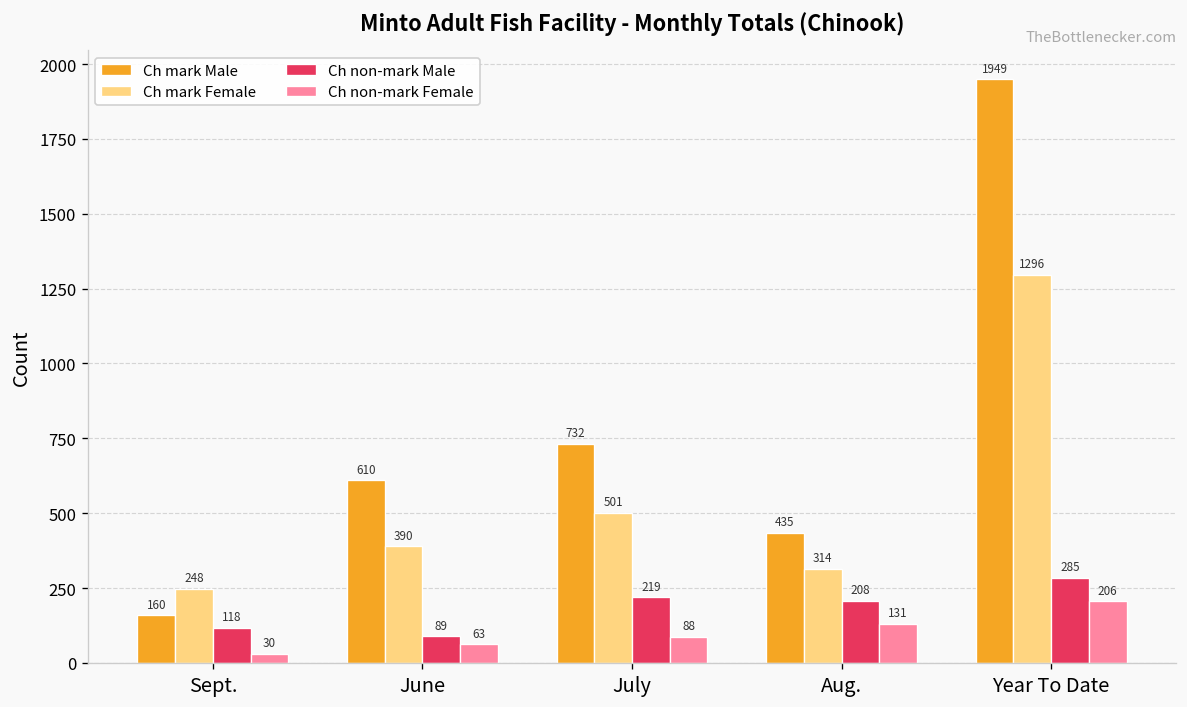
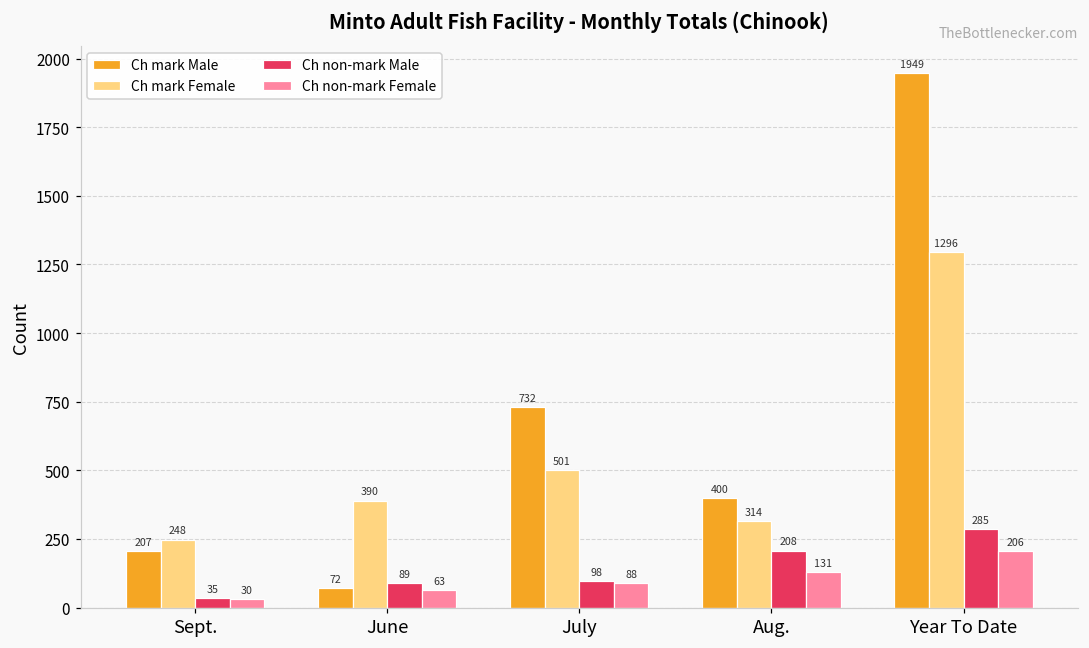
  {
    "Ch mark Male": {
-     "Sept.": 160,
-     "June": 610,
+     "Sept.": 207,
+     "June": 72,
      "July": 732,
-     "Aug.": 435,
+     "Aug.": 400,
      "Year To Date": 1949
    },
    "Ch mark Female": {
      "Sept.": 248,
      "June": 390,
      "July": 501,
      "Aug.": 314,
      "Year To Date": 1296
    },
    "Ch non-mark Male": {
-     "Sept.": 118,
+     "Sept.": 35,
      "June": 89,
-     "July": 219,
+     "July": 98,
      "Aug.": 208,
      "Year To Date": 285
    },
    "Ch non-mark Female": {
      "Sept.": 30,
      "June": 63,
      "July": 88,
      "Aug.": 131,
      "Year To Date": 206
    }
  }
